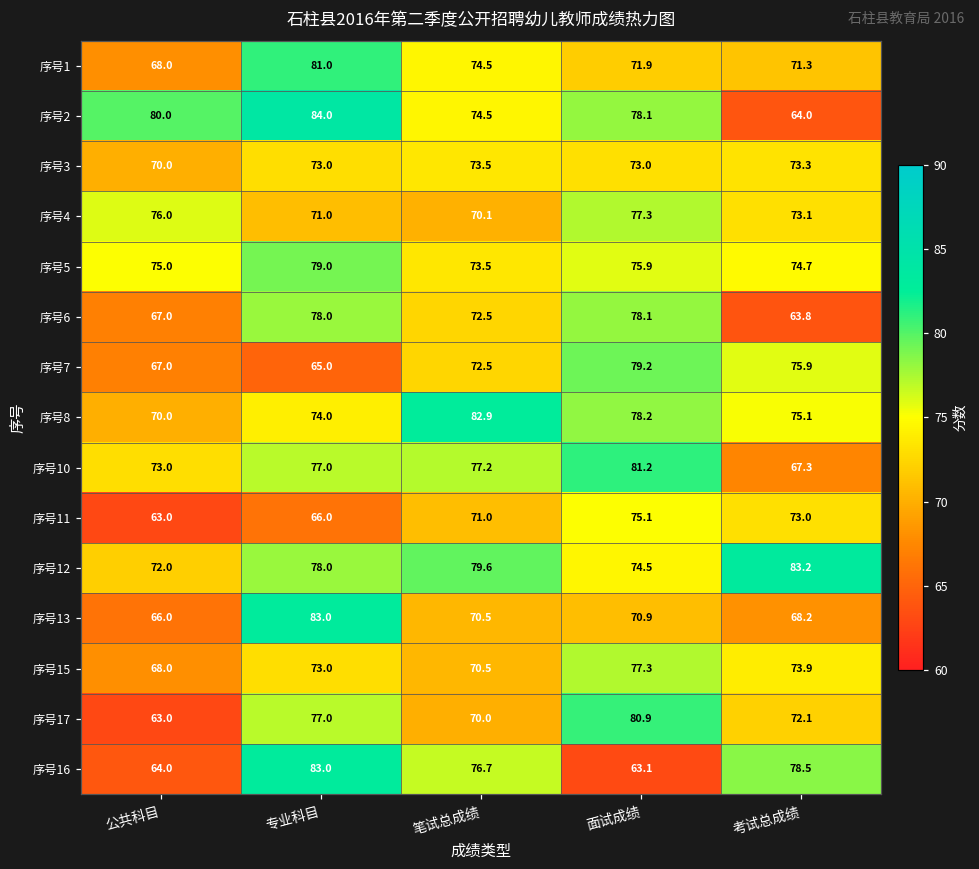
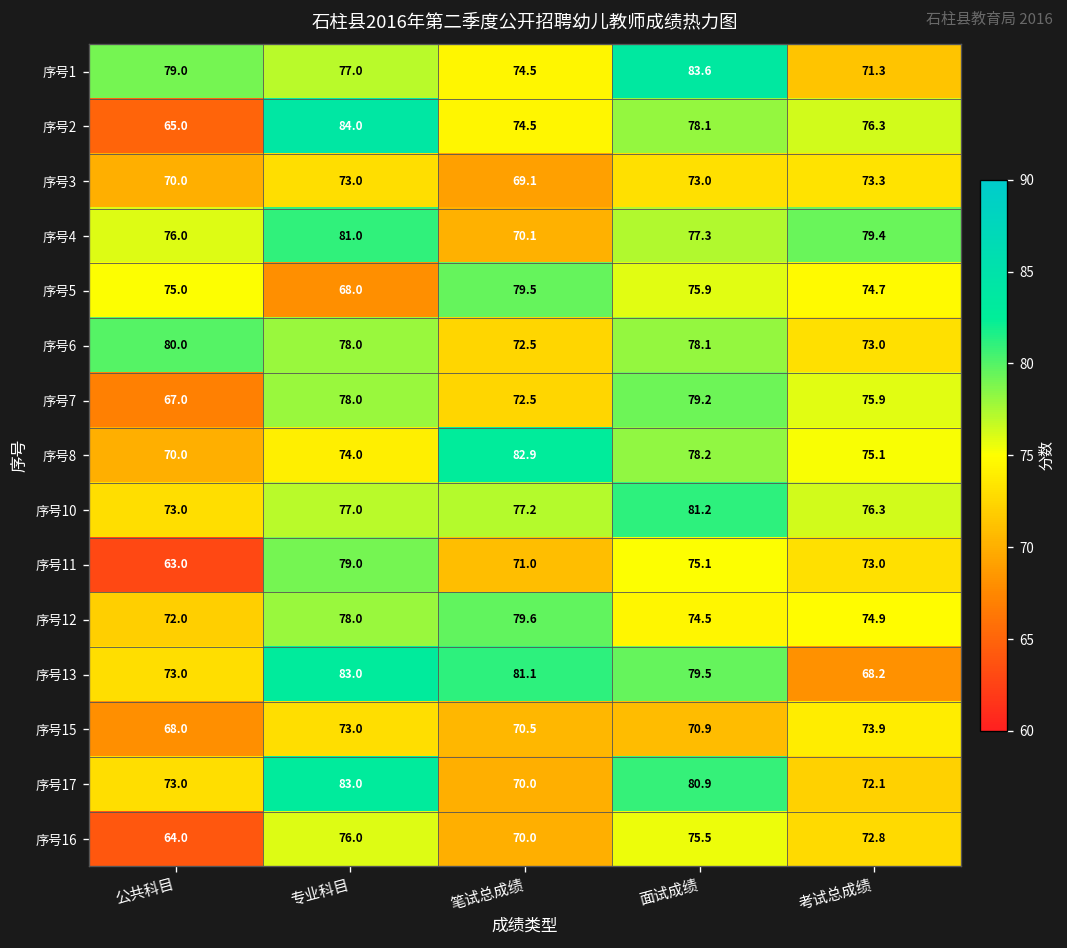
  {
    "序号1": {
-     "公共科目": 68.0,
-     "专业科目": 81.0,
+     "公共科目": 79.0,
+     "专业科目": 77.0,
      "笔试总成绩": 74.5,
-     "面试成绩": 71.9,
+     "面试成绩": 83.6,
      "考试总成绩": 71.3
    },
    "序号2": {
-     "公共科目": 80.0,
+     "公共科目": 65.0,
      "专业科目": 84.0,
      "笔试总成绩": 74.5,
      "面试成绩": 78.1,
-     "考试总成绩": 64.0
+     "考试总成绩": 76.3
    },
    "序号3": {
      "公共科目": 70.0,
      "专业科目": 73.0,
-     "笔试总成绩": 73.5,
+     "笔试总成绩": 69.1,
      "面试成绩": 73.0,
      "考试总成绩": 73.3
    },
    "序号4": {
      "公共科目": 76.0,
-     "专业科目": 71.0,
+     "专业科目": 81.0,
      "笔试总成绩": 70.1,
      "面试成绩": 77.3,
-     "考试总成绩": 73.1
+     "考试总成绩": 79.4
    },
    "序号5": {
      "公共科目": 75.0,
-     "专业科目": 79.0,
-     "笔试总成绩": 73.5,
+     "专业科目": 68.0,
+     "笔试总成绩": 79.5,
      "面试成绩": 75.9,
      "考试总成绩": 74.7
    },
    "序号6": {
-     "公共科目": 67.0,
+     "公共科目": 80.0,
      "专业科目": 78.0,
      "笔试总成绩": 72.5,
      "面试成绩": 78.1,
-     "考试总成绩": 63.8
+     "考试总成绩": 73.0
    },
    "序号7": {
      "公共科目": 67.0,
-     "专业科目": 65.0,
+     "专业科目": 78.0,
      "笔试总成绩": 72.5,
      "面试成绩": 79.2,
      "考试总成绩": 75.9
    },
    "序号8": {
      "公共科目": 70.0,
      "专业科目": 74.0,
      "笔试总成绩": 82.9,
      "面试成绩": 78.2,
      "考试总成绩": 75.1
    },
    "序号10": {
      "公共科目": 73.0,
      "专业科目": 77.0,
      "笔试总成绩": 77.2,
      "面试成绩": 81.2,
-     "考试总成绩": 67.3
+     "考试总成绩": 76.3
    },
    "序号11": {
      "公共科目": 63.0,
-     "专业科目": 66.0,
+     "专业科目": 79.0,
      "笔试总成绩": 71.0,
      "面试成绩": 75.1,
      "考试总成绩": 73.0
    },
    "序号12": {
      "公共科目": 72.0,
      "专业科目": 78.0,
      "笔试总成绩": 79.6,
      "面试成绩": 74.5,
-     "考试总成绩": 83.2
+     "考试总成绩": 74.9
    },
    "序号13": {
-     "公共科目": 66.0,
+     "公共科目": 73.0,
      "专业科目": 83.0,
-     "笔试总成绩": 70.5,
-     "面试成绩": 70.9,
+     "笔试总成绩": 81.1,
+     "面试成绩": 79.5,
      "考试总成绩": 68.2
    },
    "序号15": {
      "公共科目": 68.0,
      "专业科目": 73.0,
      "笔试总成绩": 70.5,
-     "面试成绩": 77.3,
+     "面试成绩": 70.9,
      "考试总成绩": 73.9
    },
    "序号17": {
-     "公共科目": 63.0,
-     "专业科目": 77.0,
+     "公共科目": 73.0,
+     "专业科目": 83.0,
      "笔试总成绩": 70.0,
      "面试成绩": 80.9,
      "考试总成绩": 72.1
    },
    "序号16": {
      "公共科目": 64.0,
-     "专业科目": 83.0,
-     "笔试总成绩": 76.7,
-     "面试成绩": 63.1,
-     "考试总成绩": 78.5
+     "专业科目": 76.0,
+     "笔试总成绩": 70.0,
+     "面试成绩": 75.5,
+     "考试总成绩": 72.8
    }
  }
